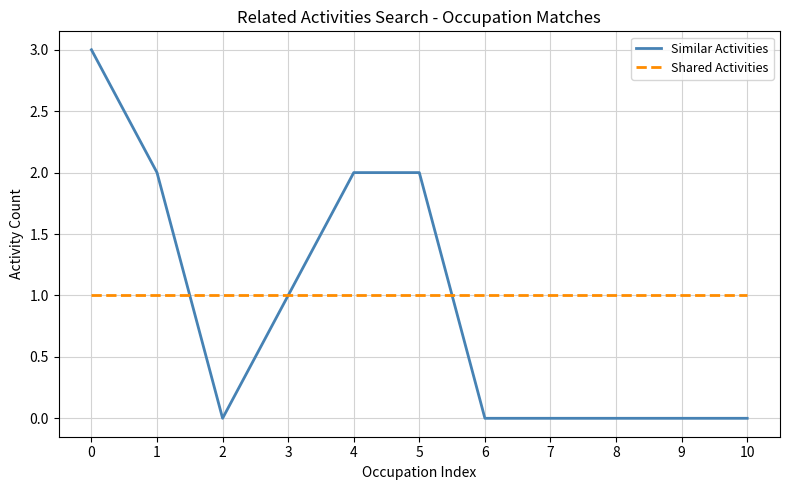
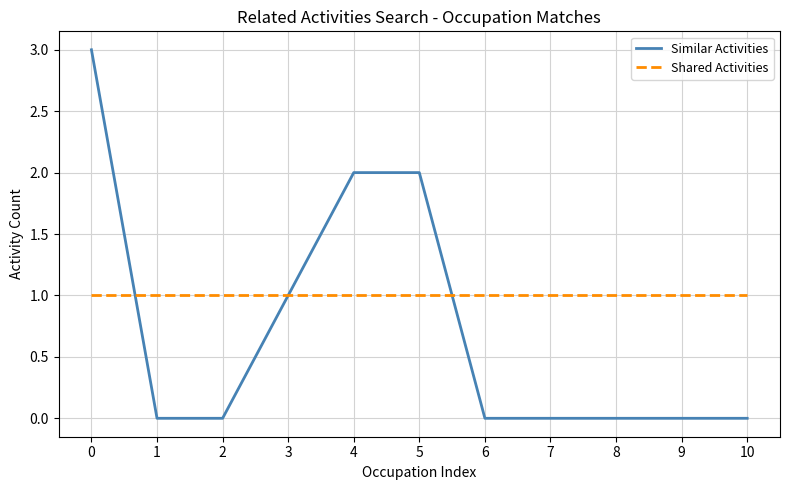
  {
    "Similar Activities": {
      "0": 3,
-     "1": 2,
+     "1": 0,
      "2": 0,
      "4": 2,
      "5": 2,
      "6": 0,
      "7": 0,
      "8": 0,
      "9": 0,
      "10": 0
    },
    "Shared Activities": {
      "0": 1,
      "1": 1,
      "2": 1,
      "4": 1,
      "5": 1,
      "6": 1,
      "7": 1,
      "8": 1,
      "9": 1,
      "10": 1
    }
  }
